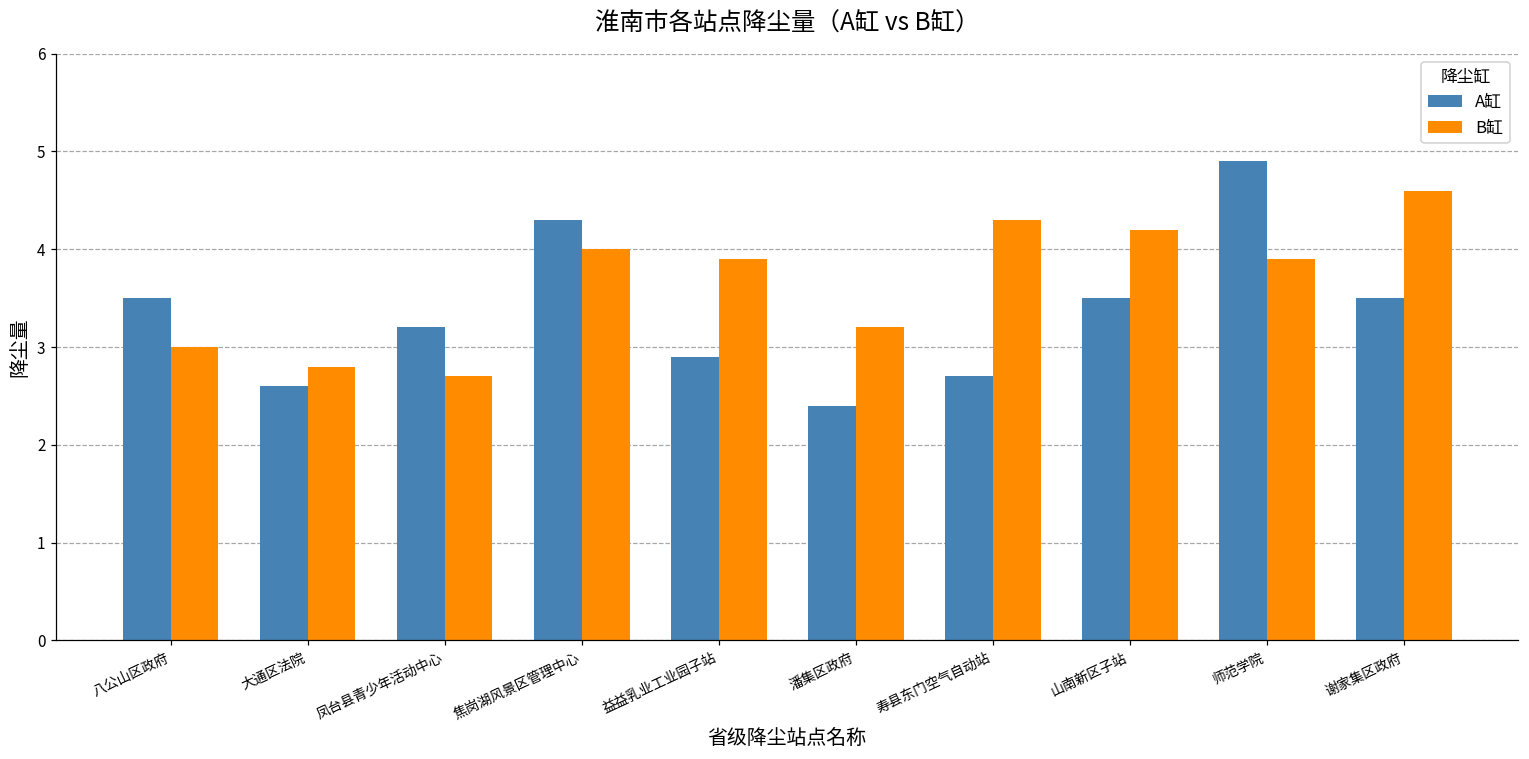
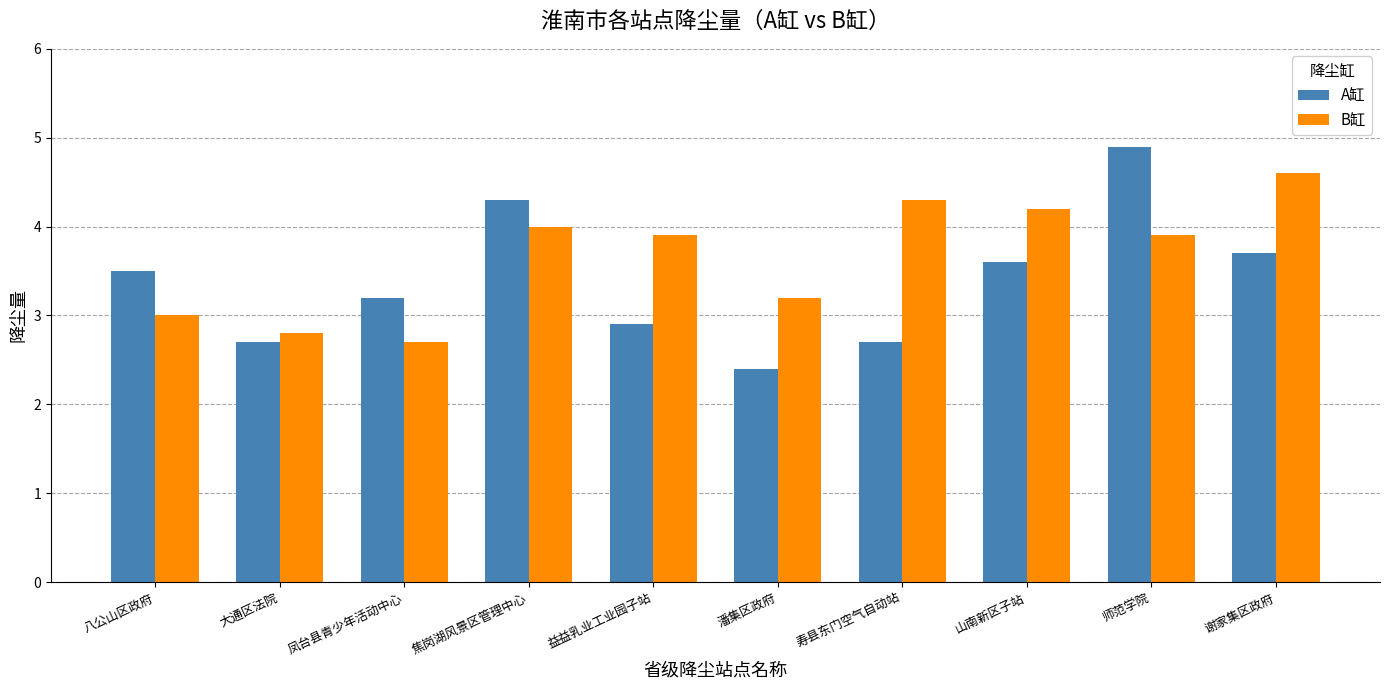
  {
    "A缸": {
      "八公山区政府": 3.5,
-     "大通区法院": 2.6,
+     "大通区法院": 2.7,
      "凤台县青少年活动中心": 3.2,
      "焦岗湖风景区管理中心": 4.3,
      "益益乳业工业园子站": 2.9,
      "潘集区政府": 2.4,
      "寿县东门空气自动站": 2.7,
-     "山南新区子站": 3.5,
+     "山南新区子站": 3.6,
      "师范学院": 4.9,
-     "谢家集区政府": 3.5
+     "谢家集区政府": 3.7
    },
    "B缸": {
      "八公山区政府": 3.0,
      "大通区法院": 2.8,
      "凤台县青少年活动中心": 2.7,
      "焦岗湖风景区管理中心": 4.0,
      "益益乳业工业园子站": 3.9,
      "潘集区政府": 3.2,
      "寿县东门空气自动站": 4.3,
      "山南新区子站": 4.2,
      "师范学院": 3.9,
      "谢家集区政府": 4.6
    }
  }
